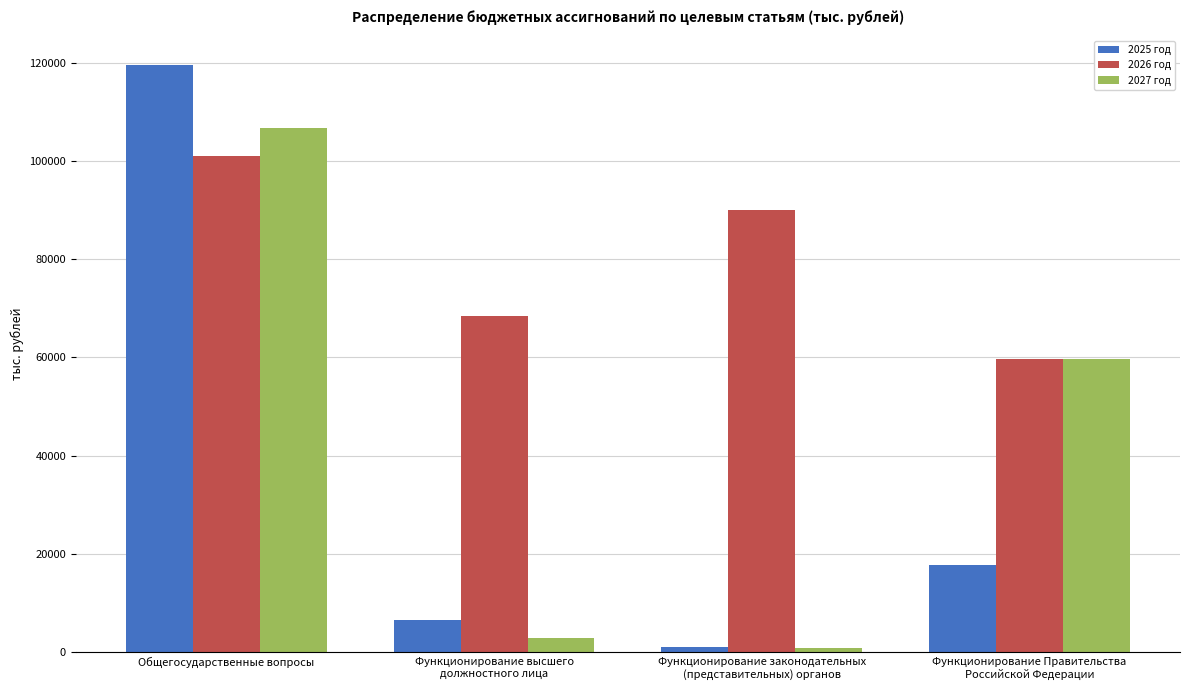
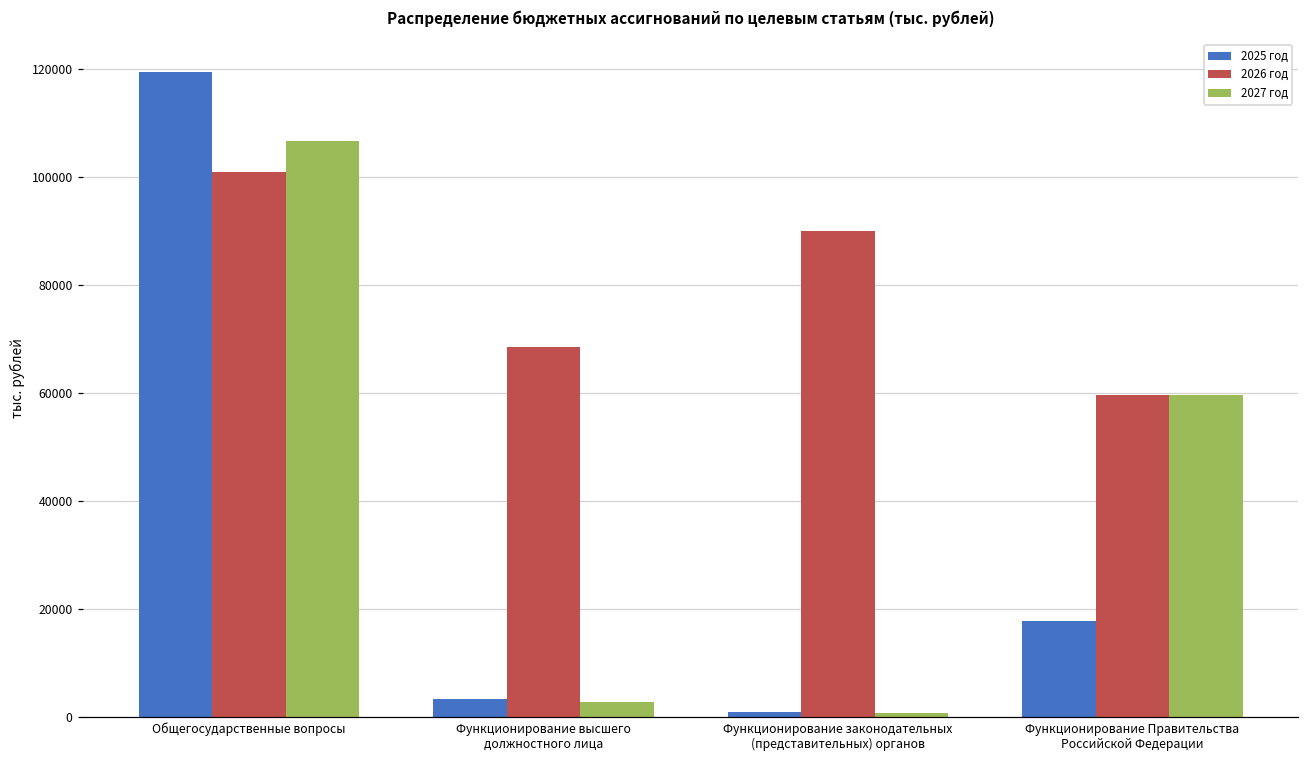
  {
    "2025 год": {
      "Общегосударственные вопросы": 120000,
-     "Функционирование высшего должностного лица": 7000,
+     "Функционирование высшего должностного лица": 3000,
      "Функционирование законодательных (представительных) органов": 1000,
      "Функционирование Правительства Российской Федерации": 18000
    },
    "2026 год": {
      "Общегосударственные вопросы": 101000,
      "Функционирование высшего должностного лица": 68000,
      "Функционирование законодательных (представительных) органов": 90000,
      "Функционирование Правительства Российской Федерации": 60000
    },
    "2027 год": {
      "Общегосударственные вопросы": 107000,
      "Функционирование высшего должностного лица": 3000,
      "Функционирование законодательных (представительных) органов": 1000,
      "Функционирование Правительства Российской Федерации": 60000
    }
  }
